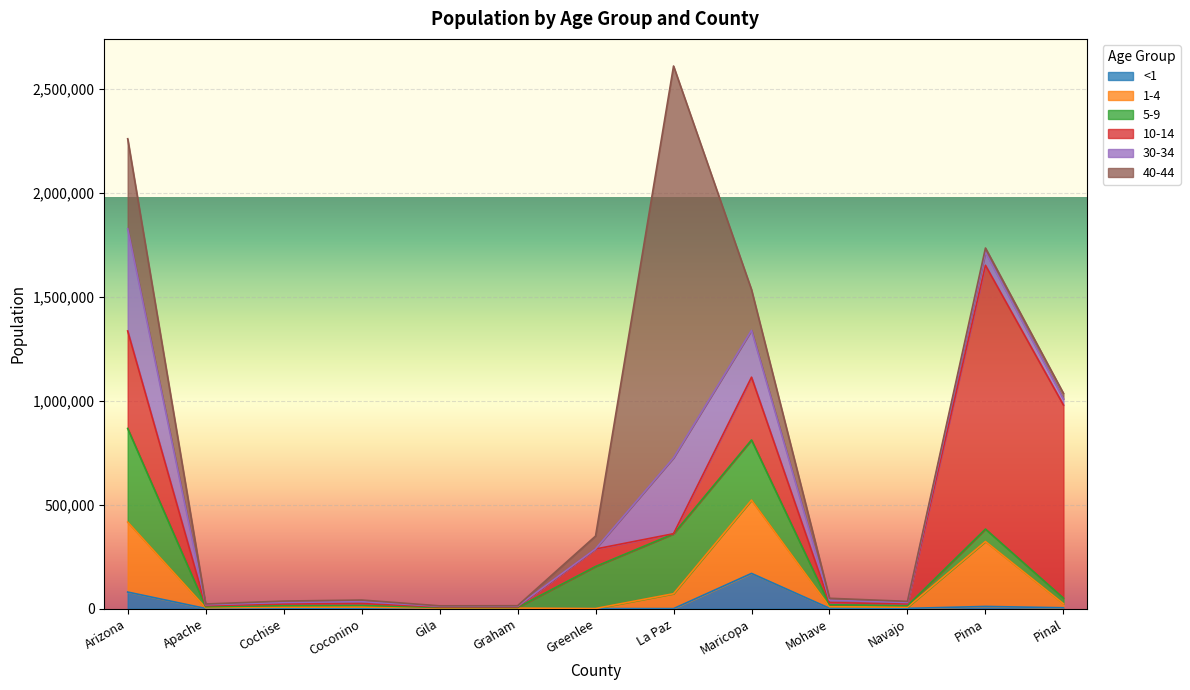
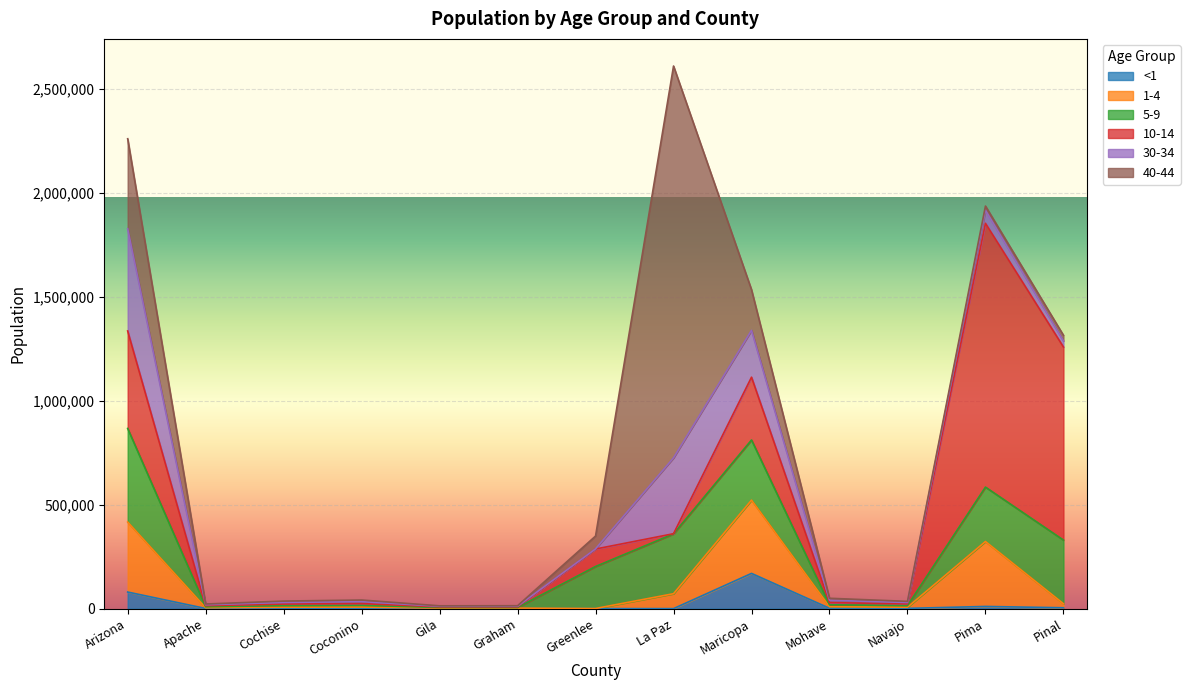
  {
    "<1": {
      "Arizona": "80,000",
      "La Paz": "0",
      "Maricopa": "170,000",
      "Pima": "10,000",
      "Pinal": "0"
    },
    "1-4": {
      "Arizona": "340,000",
      "La Paz": "70,000",
      "Maricopa": "350,000",
      "Pima": "310,000",
      "Pinal": "20,000"
    },
    "5-9": {
      "Arizona": "450,000",
      "Greenlee": "200,000",
      "Maricopa": "290,000",
-     "Pima": "60,000",
-     "Pinal": "30,000"
+     "Pima": "260,000",
+     "Pinal": "310,000"
    },
    "10-14": {
      "Arizona": "470,000",
      "Maricopa": "300,000",
      "Pima": "1,270,000",
      "Pinal": "930,000"
    },
    "30-34": {
      "Arizona": "490,000",
      "La Paz": "360,000",
      "Maricopa": "230,000",
      "Pima": "60,000",
      "Pinal": "30,000"
    },
    "40-44": {
      "Arizona": "430,000",
      "Greenlee": "60,000",
      "La Paz": "1,890,000",
      "Maricopa": "200,000",
      "Pima": "20,000",
      "Pinal": "30,000"
    }
  }
